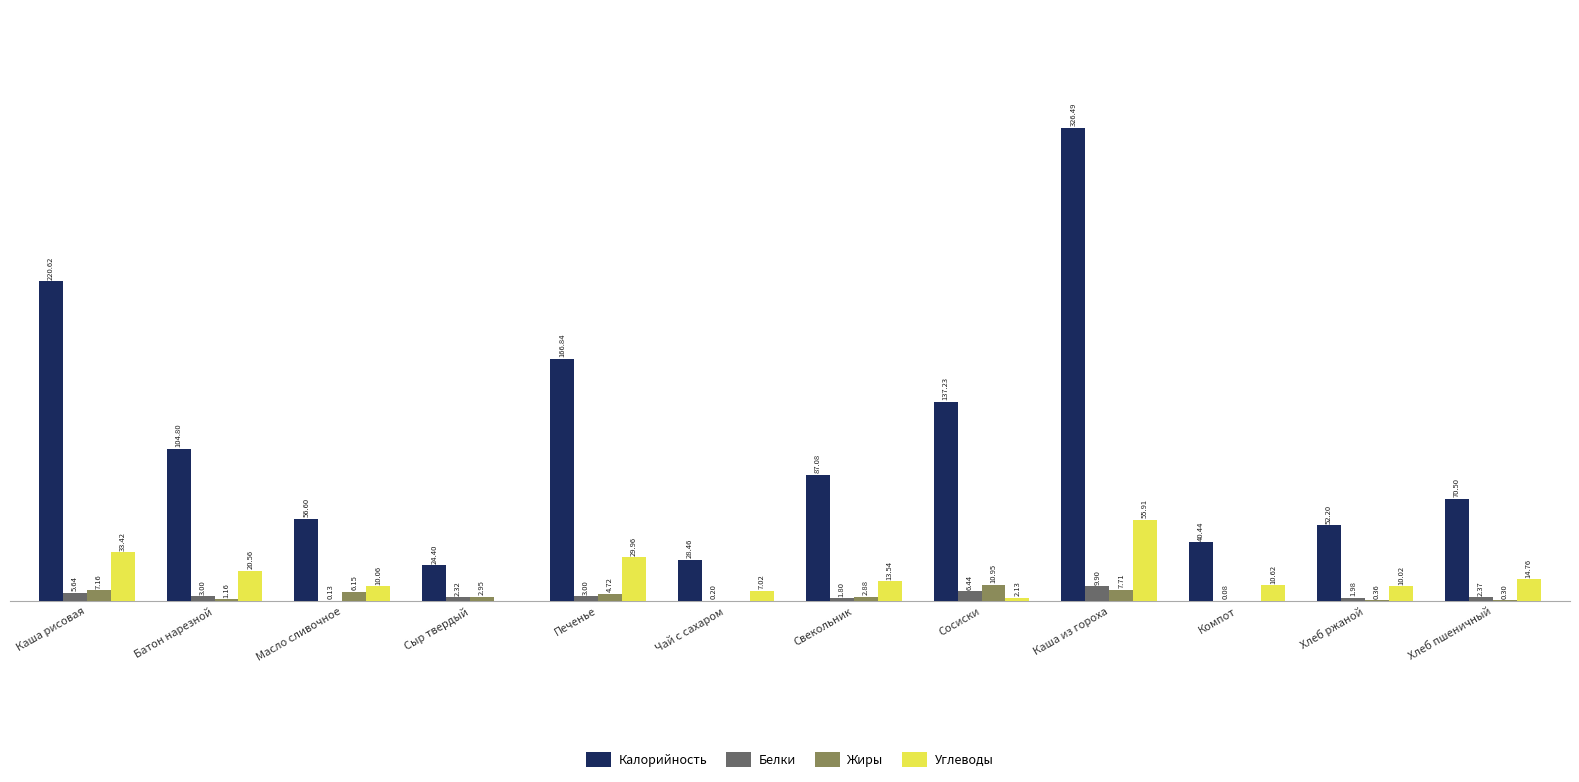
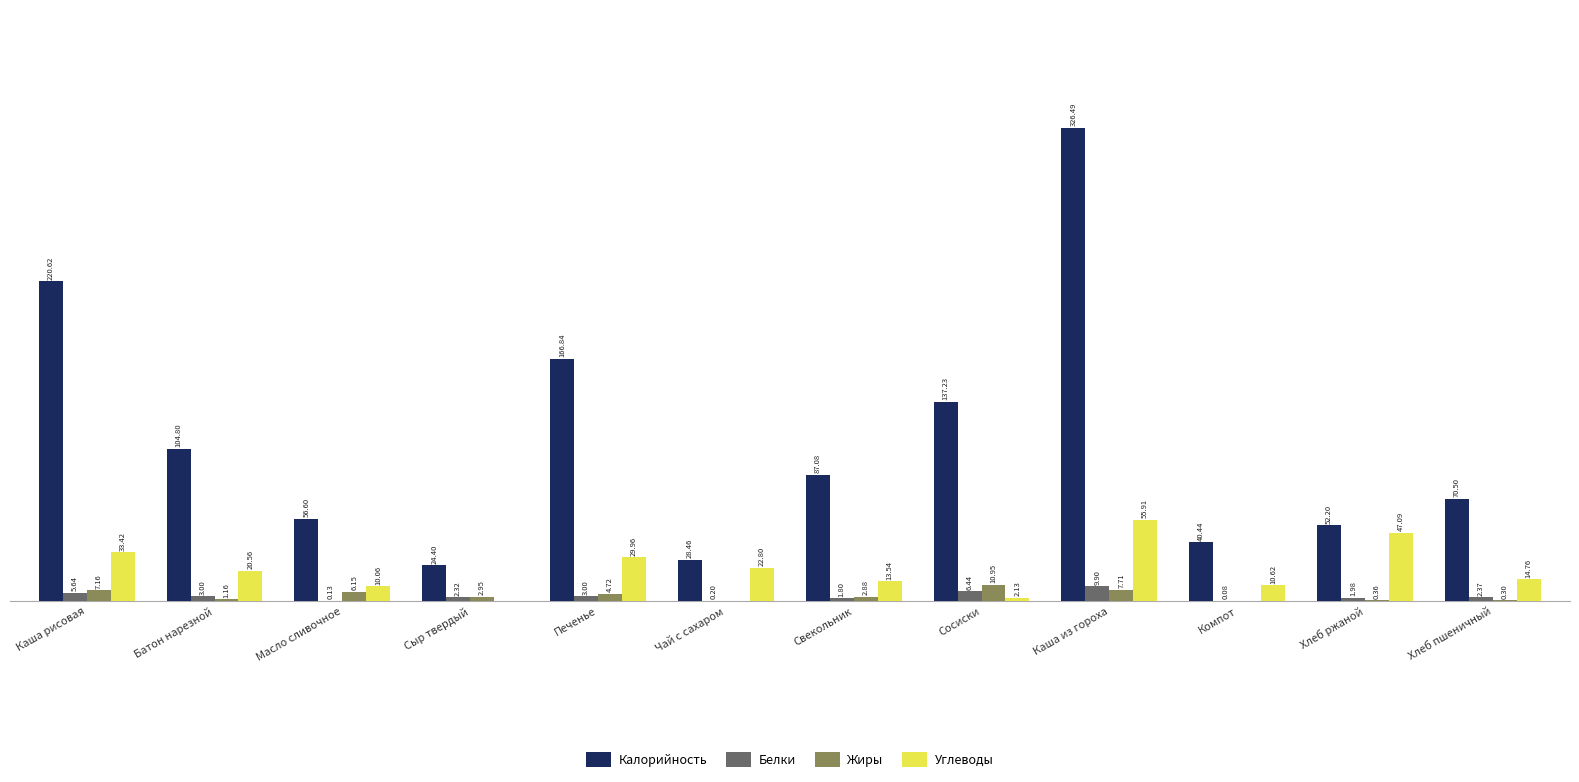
  {
    "Калорийность": {
      "Каша рисовая": 220.62,
      "Батон нарезной": 104.80,
      "Масло сливочное": 56.60,
      "Сыр твердый": 24.40,
      "Печенье": 166.84,
      "Чай с сахаром": 28.46,
      "Свекольник": 87.08,
      "Сосиски": 137.23,
      "Каша из гороха": 326.49,
      "Компот": 40.44,
      "Хлеб ржаной": 52.20,
      "Хлеб пшеничный": 70.50
    },
    "Углеводы": {
      "Каша рисовая": 33.42,
      "Батон нарезной": 20.56,
      "Масло сливочное": 10.06,
      "Печенье": 29.96,
-     "Чай с сахаром": 7.02,
+     "Чай с сахаром": 22.80,
      "Свекольник": 13.54,
      "Сосиски": 2.13,
      "Каша из гороха": 55.91,
      "Компот": 10.62,
-     "Хлеб ржаной": 10.02,
+     "Хлеб ржаной": 47.09,
      "Хлеб пшеничный": 14.76
    }
  }
